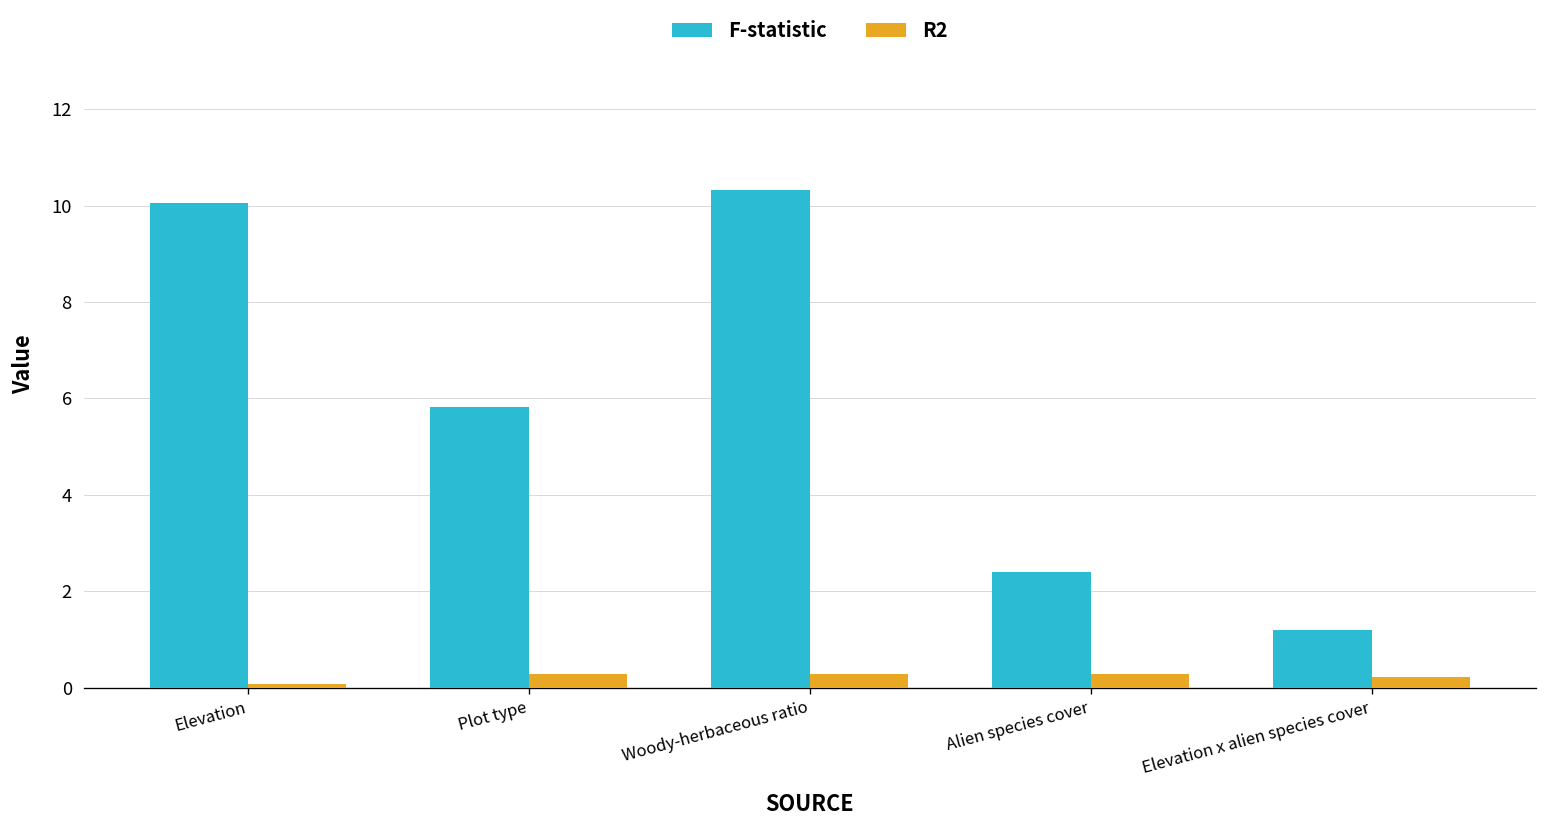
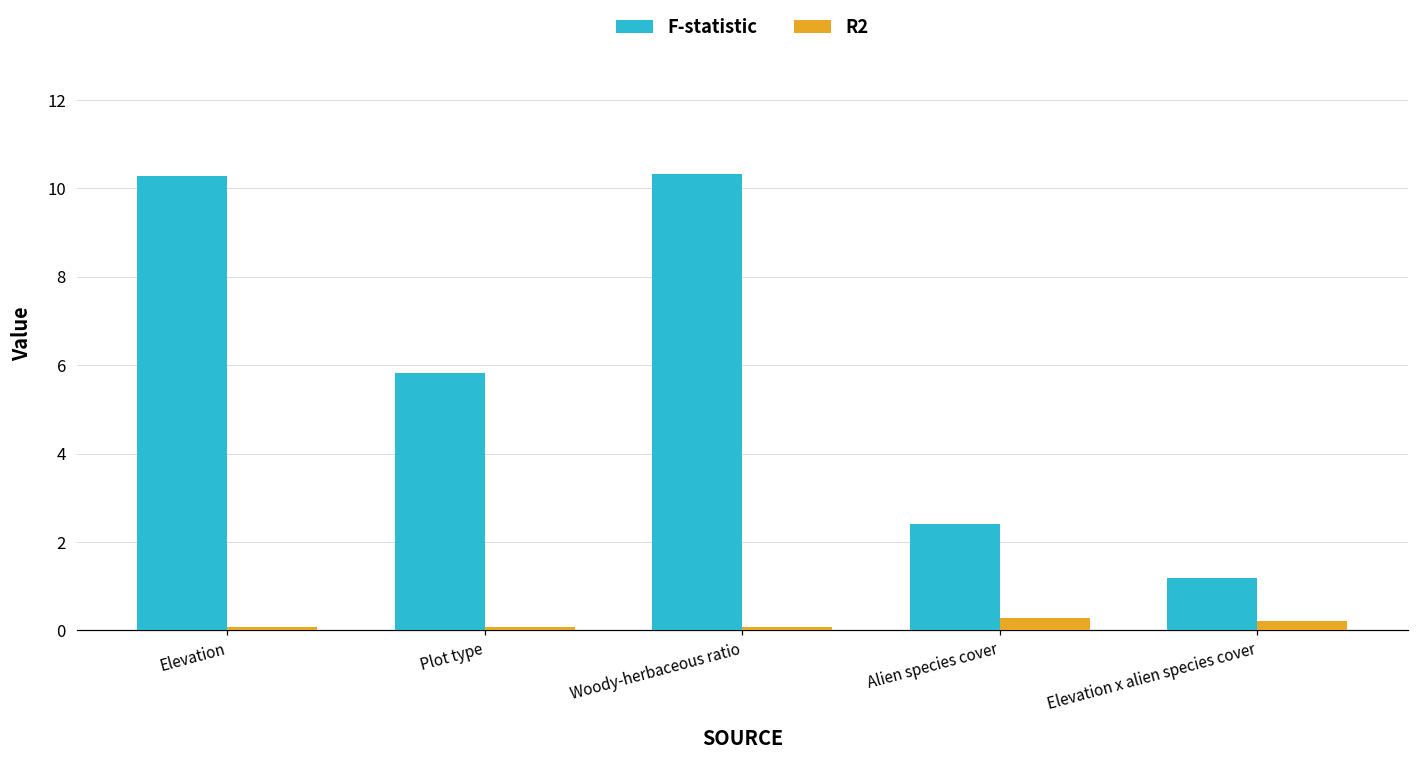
  {
    "F-statistic": {
-     "Elevation": 10.1,
+     "Elevation": 10.3,
      "Plot type": 5.8,
      "Woody-herbaceous ratio": 10.3,
      "Alien species cover": 2.4,
      "Elevation x alien species cover": 1.2
    },
    "R2": {
      "Elevation": 0.1,
-     "Plot type": 0.3,
-     "Woody-herbaceous ratio": 0.3,
+     "Plot type": 0.1,
+     "Woody-herbaceous ratio": 0.1,
      "Alien species cover": 0.3,
      "Elevation x alien species cover": 0.2
    }
  }
